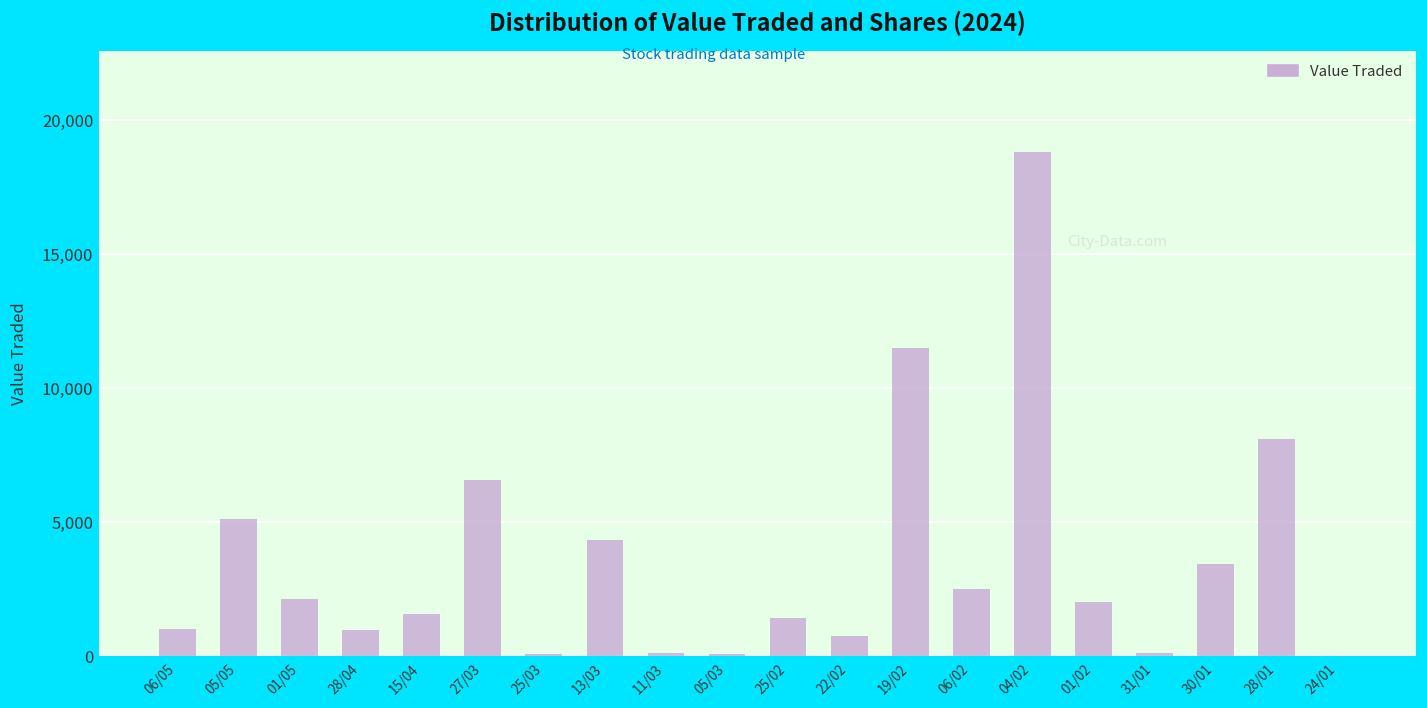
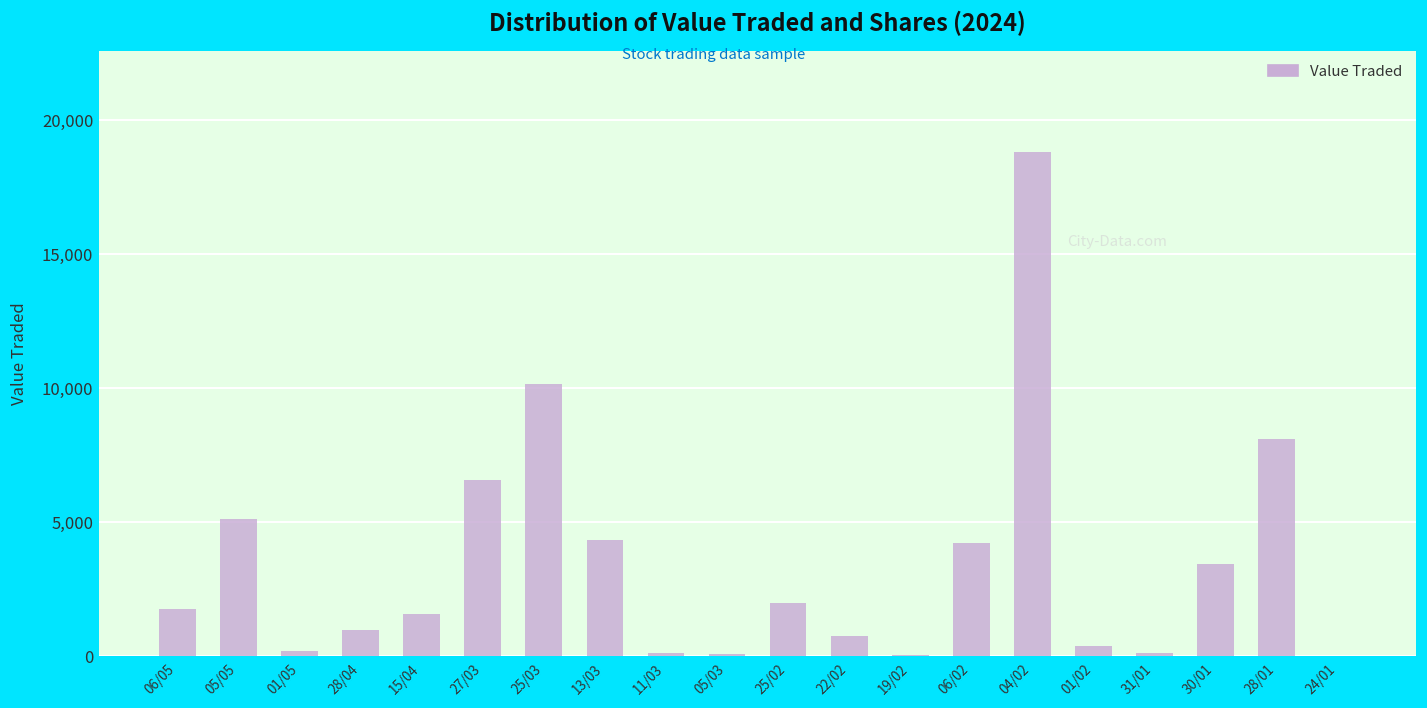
  {
-   "06/05": "1,000",
+   "06/05": "1,800",
    "05/05": "5,100",
-   "01/05": "2,100",
+   "01/05": "200",
    "28/04": "1,000",
    "15/04": "1,600",
    "27/03": "6,600",
-   "25/03": "100",
+   "25/03": "10,200",
    "13/03": "4,300",
    "11/03": "100",
-   "25/02": "1,400",
+   "25/02": "2,000",
    "22/02": "800",
-   "19/02": "11,500",
-   "06/02": "2,500",
+   "19/02": "100",
+   "06/02": "4,200",
    "04/02": "18,800",
-   "01/02": "2,000",
+   "01/02": "400",
    "31/01": "100",
    "30/01": "3,500",
    "28/01": "8,100"
  }
